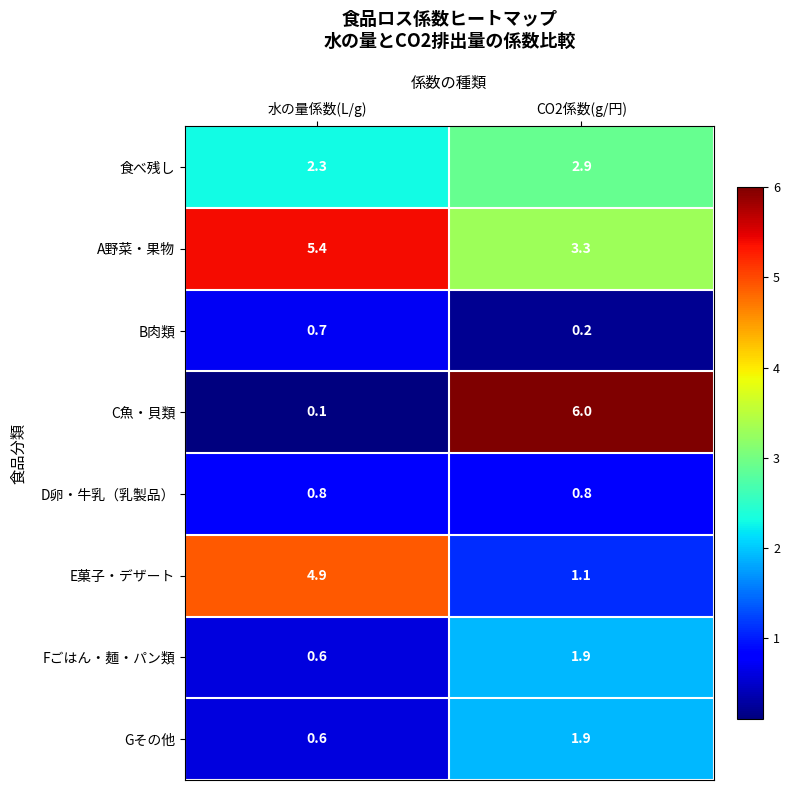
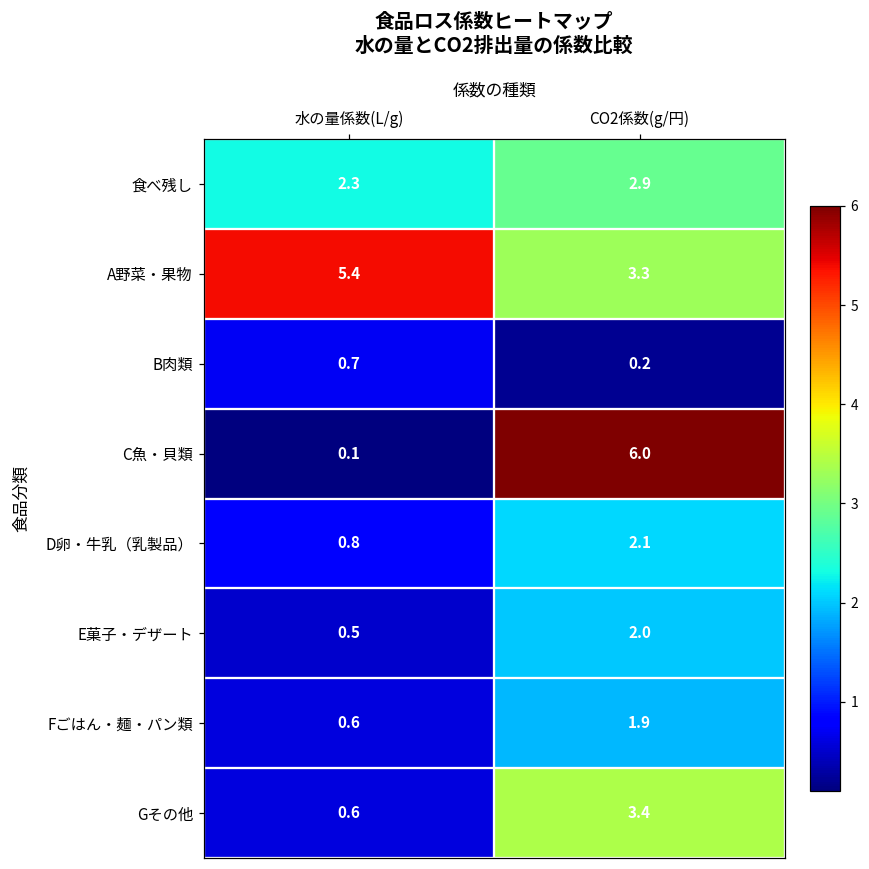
  {
    "食べ残し": {
      "水の量係数(L/g)": 2.3,
      "CO2係数(g/円)": 2.9
    },
    "A野菜・果物": {
      "水の量係数(L/g)": 5.4,
      "CO2係数(g/円)": 3.3
    },
    "B肉類": {
      "水の量係数(L/g)": 0.7,
      "CO2係数(g/円)": 0.2
    },
    "C魚・貝類": {
      "水の量係数(L/g)": 0.1,
      "CO2係数(g/円)": 6.0
    },
    "D卵・牛乳（乳製品）": {
      "水の量係数(L/g)": 0.8,
-     "CO2係数(g/円)": 0.8
+     "CO2係数(g/円)": 2.1
    },
    "E菓子・デザート": {
-     "水の量係数(L/g)": 4.9,
-     "CO2係数(g/円)": 1.1
+     "水の量係数(L/g)": 0.5,
+     "CO2係数(g/円)": 2.0
    },
    "Fごはん・麺・パン類": {
      "水の量係数(L/g)": 0.6,
      "CO2係数(g/円)": 1.9
    },
    "Gその他": {
      "水の量係数(L/g)": 0.6,
-     "CO2係数(g/円)": 1.9
+     "CO2係数(g/円)": 3.4
    }
  }
